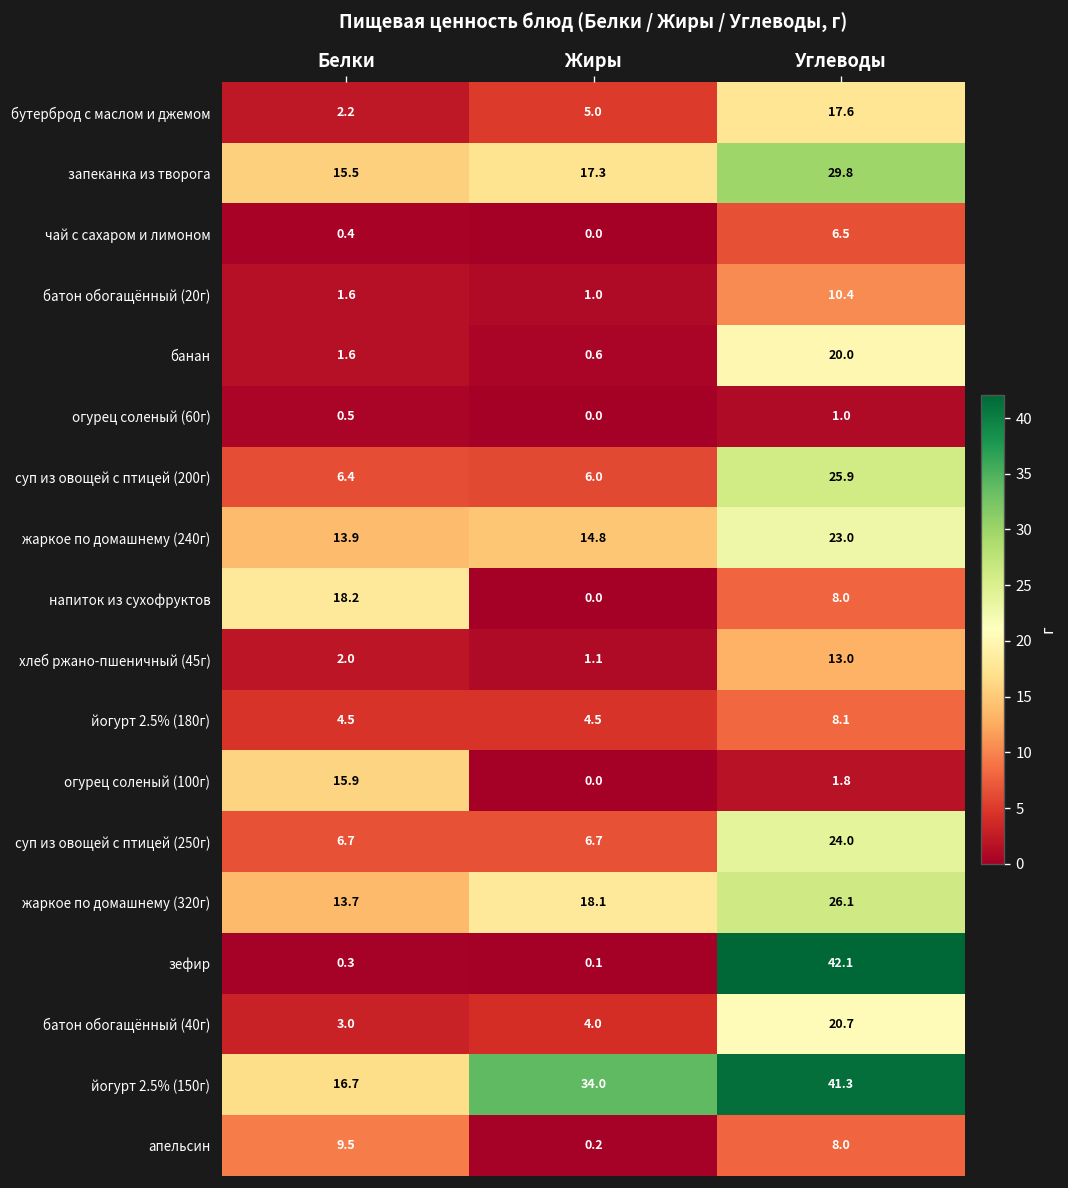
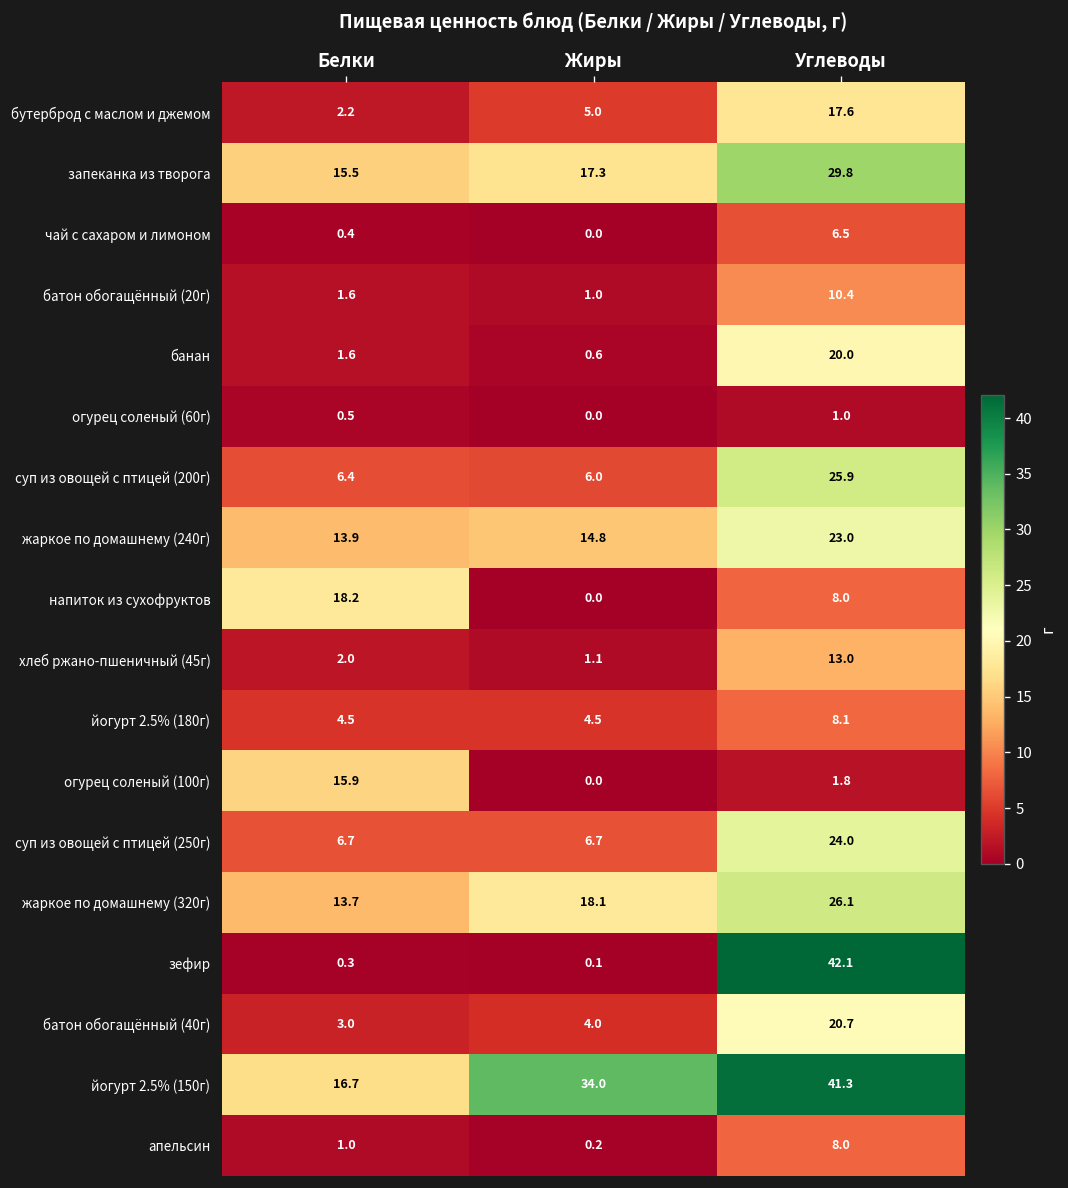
  {
    "бутерброд с маслом и джемом": {
      "Белки": 2.2,
      "Жиры": 5.0,
      "Углеводы": 17.6
    },
    "запеканка из творога": {
      "Белки": 15.5,
      "Жиры": 17.3,
      "Углеводы": 29.8
    },
    "чай с сахаром и лимоном": {
      "Белки": 0.4,
      "Жиры": 0.0,
      "Углеводы": 6.5
    },
    "батон обогащённый (20г)": {
      "Белки": 1.6,
      "Жиры": 1.0,
      "Углеводы": 10.4
    },
    "банан": {
      "Белки": 1.6,
      "Жиры": 0.6,
      "Углеводы": 20.0
    },
    "огурец соленый (60г)": {
      "Белки": 0.5,
      "Жиры": 0.0,
      "Углеводы": 1.0
    },
    "суп из овощей с птицей (200г)": {
      "Белки": 6.4,
      "Жиры": 6.0,
      "Углеводы": 25.9
    },
    "жаркое по домашнему (240г)": {
      "Белки": 13.9,
      "Жиры": 14.8,
      "Углеводы": 23.0
    },
    "напиток из сухофруктов": {
      "Белки": 18.2,
      "Жиры": 0.0,
      "Углеводы": 8.0
    },
    "хлеб ржано-пшеничный (45г)": {
      "Белки": 2.0,
      "Жиры": 1.1,
      "Углеводы": 13.0
    },
    "йогурт 2.5% (180г)": {
      "Белки": 4.5,
      "Жиры": 4.5,
      "Углеводы": 8.1
    },
    "огурец соленый (100г)": {
      "Белки": 15.9,
      "Жиры": 0.0,
      "Углеводы": 1.8
    },
    "суп из овощей с птицей (250г)": {
      "Белки": 6.7,
      "Жиры": 6.7,
      "Углеводы": 24.0
    },
    "жаркое по домашнему (320г)": {
      "Белки": 13.7,
      "Жиры": 18.1,
      "Углеводы": 26.1
    },
    "зефир": {
      "Белки": 0.3,
      "Жиры": 0.1,
      "Углеводы": 42.1
    },
    "батон обогащённый (40г)": {
      "Белки": 3.0,
      "Жиры": 4.0,
      "Углеводы": 20.7
    },
    "йогурт 2.5% (150г)": {
      "Белки": 16.7,
      "Жиры": 34.0,
      "Углеводы": 41.3
    },
    "апельсин": {
-     "Белки": 9.5,
+     "Белки": 1.0,
      "Жиры": 0.2,
      "Углеводы": 8.0
    }
  }
